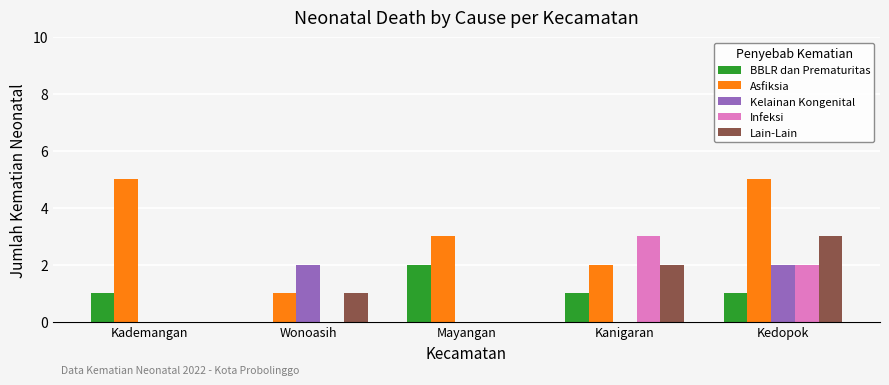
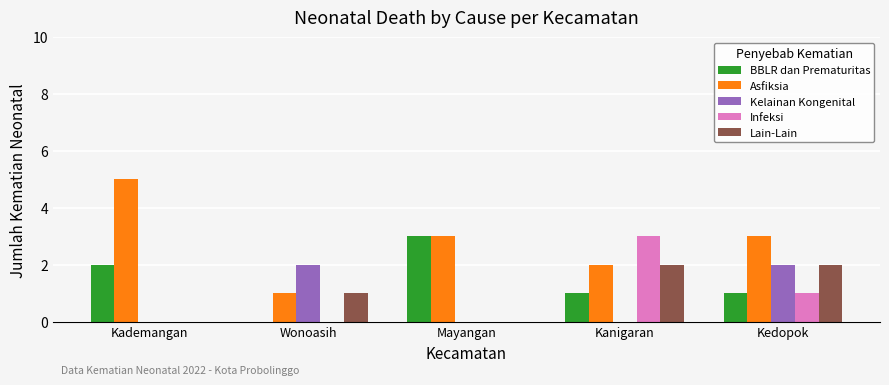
  {
    "BBLR dan Prematuritas": {
-     "Kademangan": 1,
+     "Kademangan": 2,
      "Wonoasih": 0,
-     "Mayangan": 2,
+     "Mayangan": 3,
      "Kanigaran": 1,
      "Kedopok": 1
    },
    "Asfiksia": {
      "Kademangan": 5,
      "Wonoasih": 1,
      "Mayangan": 3,
      "Kanigaran": 2,
-     "Kedopok": 5
+     "Kedopok": 3
    },
    "Kelainan Kongenital": {
      "Kademangan": 0,
      "Wonoasih": 2,
      "Mayangan": 0,
      "Kanigaran": 0,
      "Kedopok": 2
    },
    "Infeksi": {
      "Kademangan": 0,
      "Wonoasih": 0,
      "Mayangan": 0,
      "Kanigaran": 3,
-     "Kedopok": 2
+     "Kedopok": 1
    },
    "Lain-Lain": {
      "Kademangan": 0,
      "Wonoasih": 1,
      "Mayangan": 0,
      "Kanigaran": 2,
-     "Kedopok": 3
+     "Kedopok": 2
    }
  }
